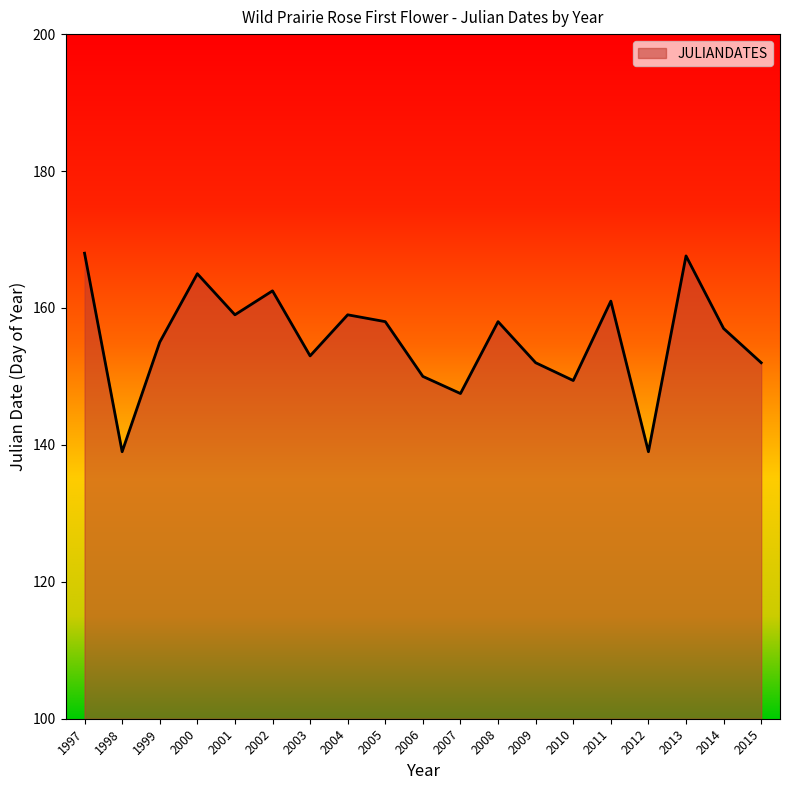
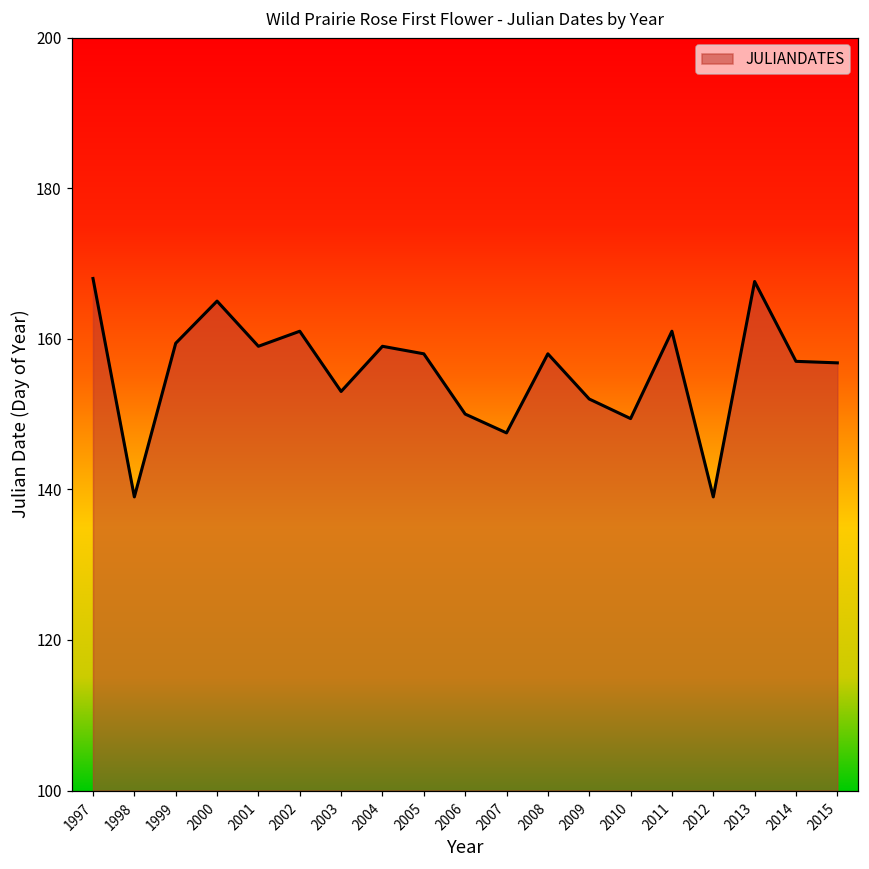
  {
    "1997": 168,
    "1998": 139,
-   "1999": 155,
+   "1999": 159,
    "2000": 165,
    "2001": 159,
-   "2002": 163,
+   "2002": 161,
    "2003": 153,
    "2004": 159,
    "2005": 158,
    "2006": 150,
    "2007": 148,
    "2008": 158,
    "2009": 152,
    "2010": 149,
    "2011": 161,
    "2012": 139,
    "2013": 168,
    "2014": 157,
-   "2015": 152
+   "2015": 157
  }
